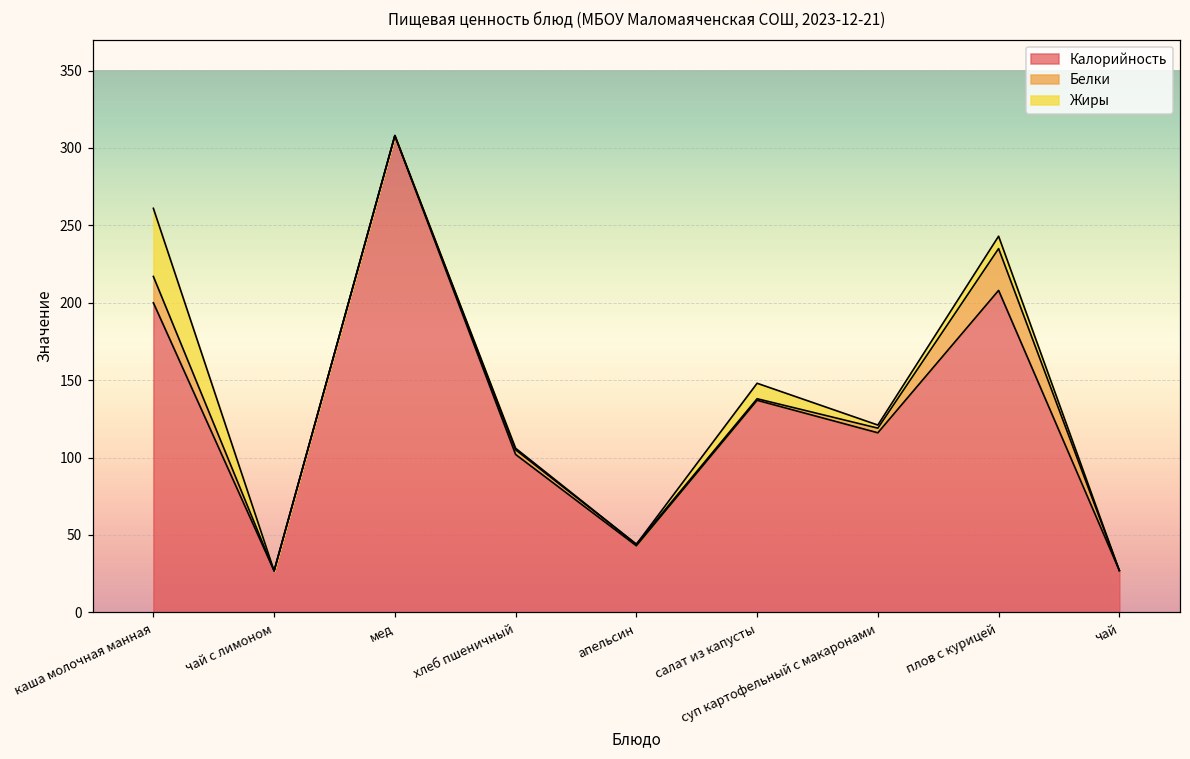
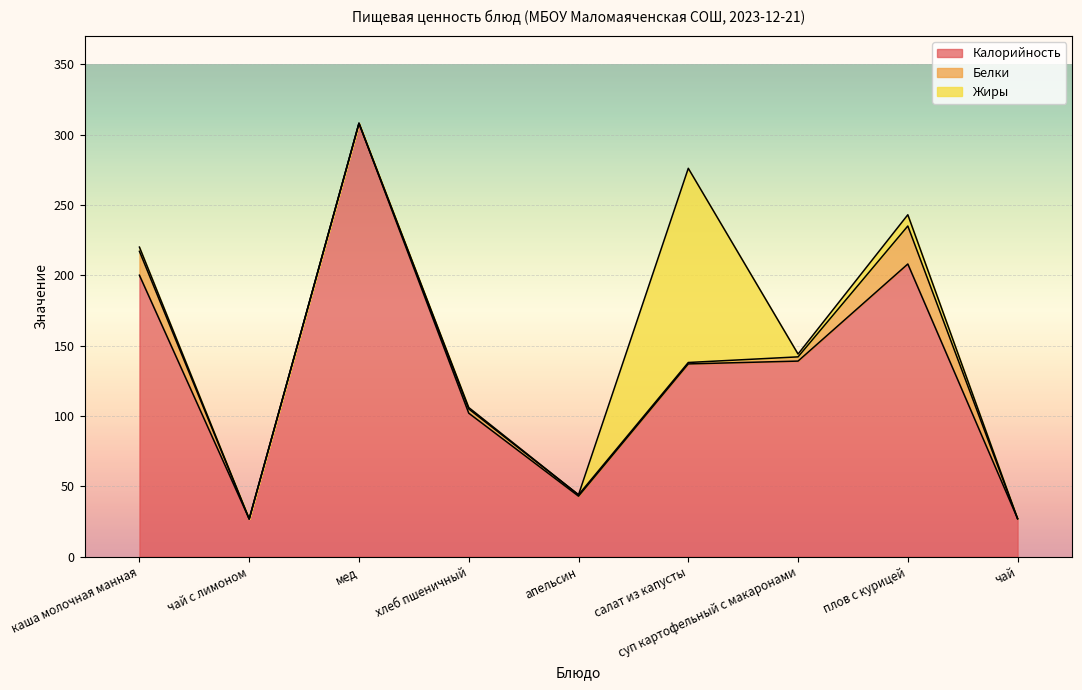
  {
    "Калорийность": {
      "каша молочная манная": 200,
      "хлеб пшеничный": 102,
-     "суп картофельный с макаронами": 116,
+     "суп картофельный с макаронами": 139,
      "плов с курицей": 208
    },
    "Белки": {
      "каша молочная манная": 17,
      "суп картофельный с макаронами": 3,
      "плов с курицей": 27
    },
    "Жиры": {
-     "каша молочная манная": 44,
-     "салат из капусты": 10,
+     "каша молочная манная": 3,
+     "салат из капусты": 138,
      "суп картофельный с макаронами": 2,
      "плов с курицей": 8
    }
  }
